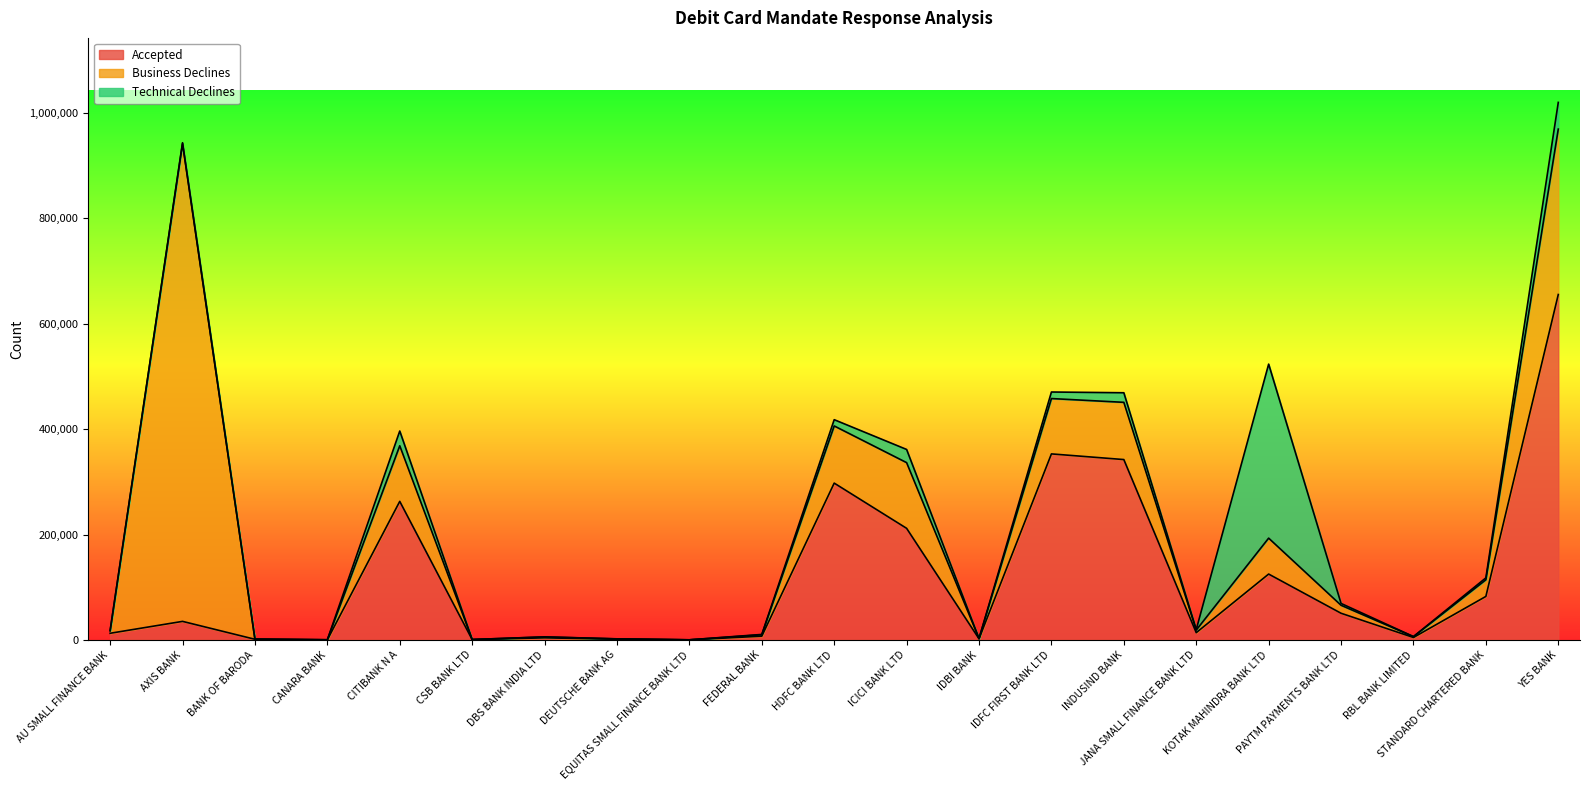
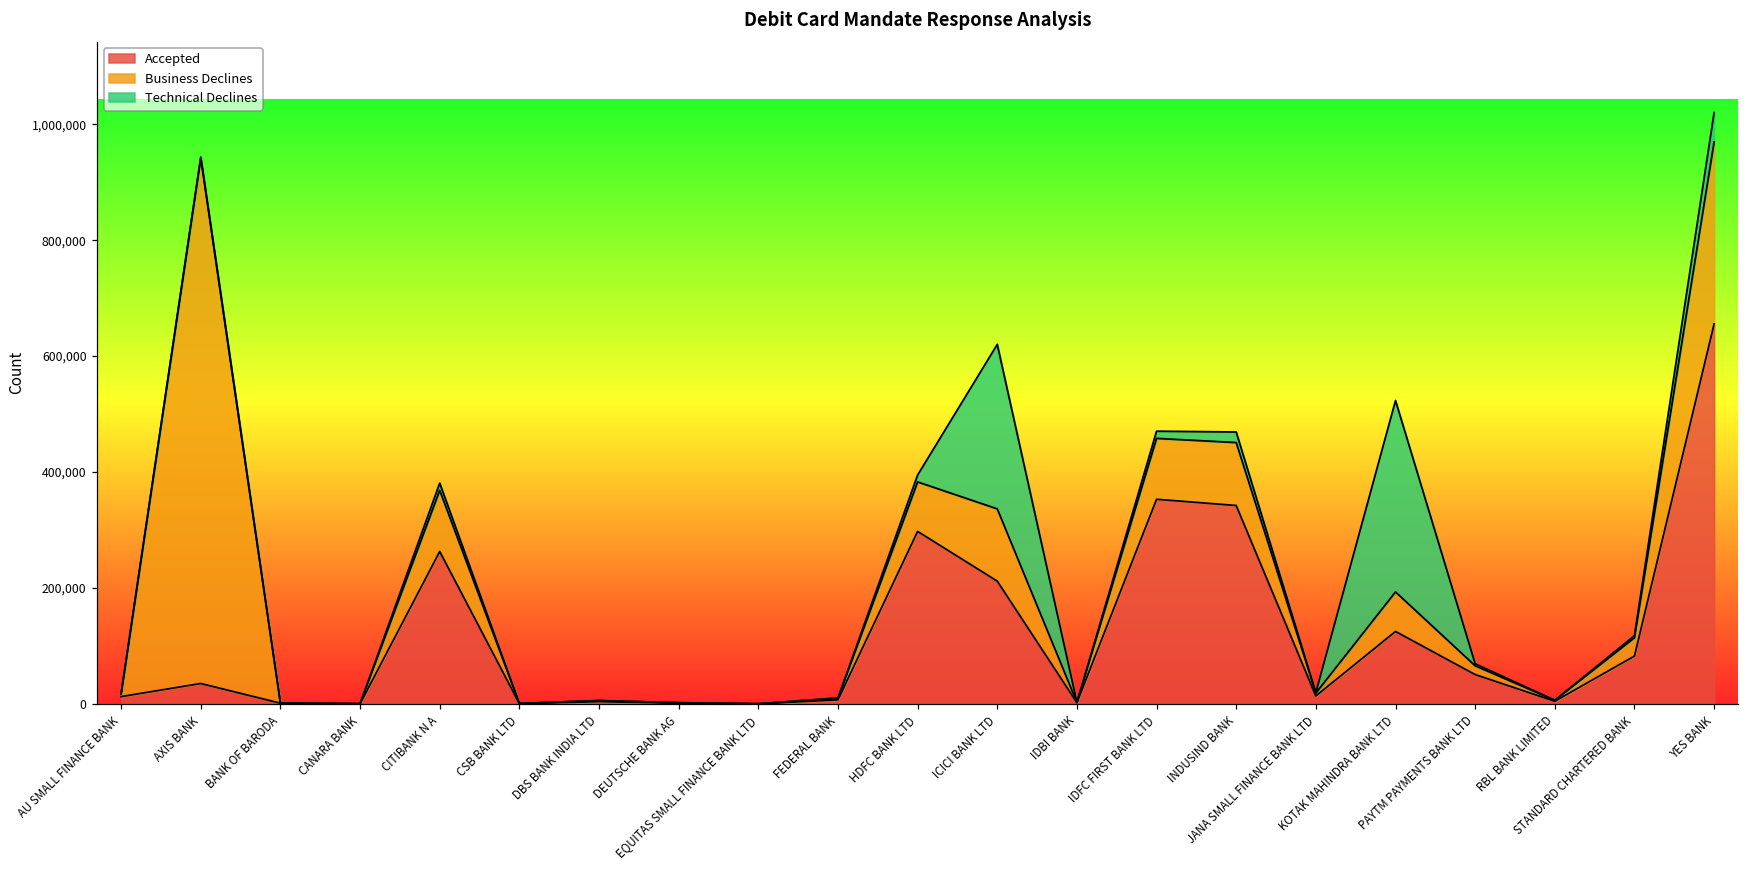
  {
    "Accepted": {
      "AXIS BANK": "40,000",
      "CITIBANK N A": "260,000",
      "HDFC BANK LTD": "300,000",
      "ICICI BANK LTD": "210,000",
      "IDFC FIRST BANK LTD": "350,000",
      "INDUSIND BANK": "340,000",
      "JANA SMALL FINANCE BANK LTD": "10,000",
      "KOTAK MAHINDRA BANK LTD": "120,000",
      "PAYTM PAYMENTS BANK LTD": "50,000",
      "STANDARD CHARTERED BANK": "80,000",
      "YES BANK": "660,000"
    },
    "Business Declines": {
      "CITIBANK N A": "110,000",
-     "HDFC BANK LTD": "110,000",
+     "HDFC BANK LTD": "90,000",
      "ICICI BANK LTD": "120,000",
      "IDFC FIRST BANK LTD": "110,000",
      "INDUSIND BANK": "110,000",
      "KOTAK MAHINDRA BANK LTD": "70,000",
      "YES BANK": "310,000"
    },
    "Technical Declines": {
-     "CITIBANK N A": "30,000",
+     "CITIBANK N A": "10,000",
      "HDFC BANK LTD": "10,000",
-     "ICICI BANK LTD": "30,000",
+     "ICICI BANK LTD": "280,000",
      "IDFC FIRST BANK LTD": "10,000",
      "INDUSIND BANK": "20,000",
      "KOTAK MAHINDRA BANK LTD": "330,000",
      "YES BANK": "50,000"
    }
  }
